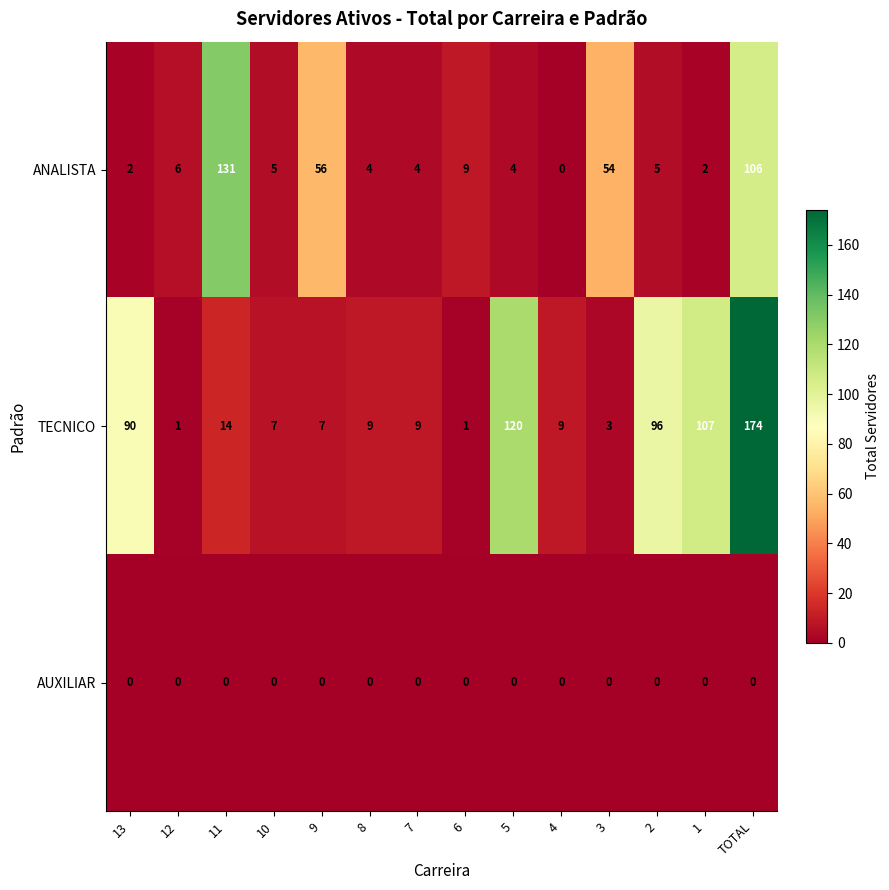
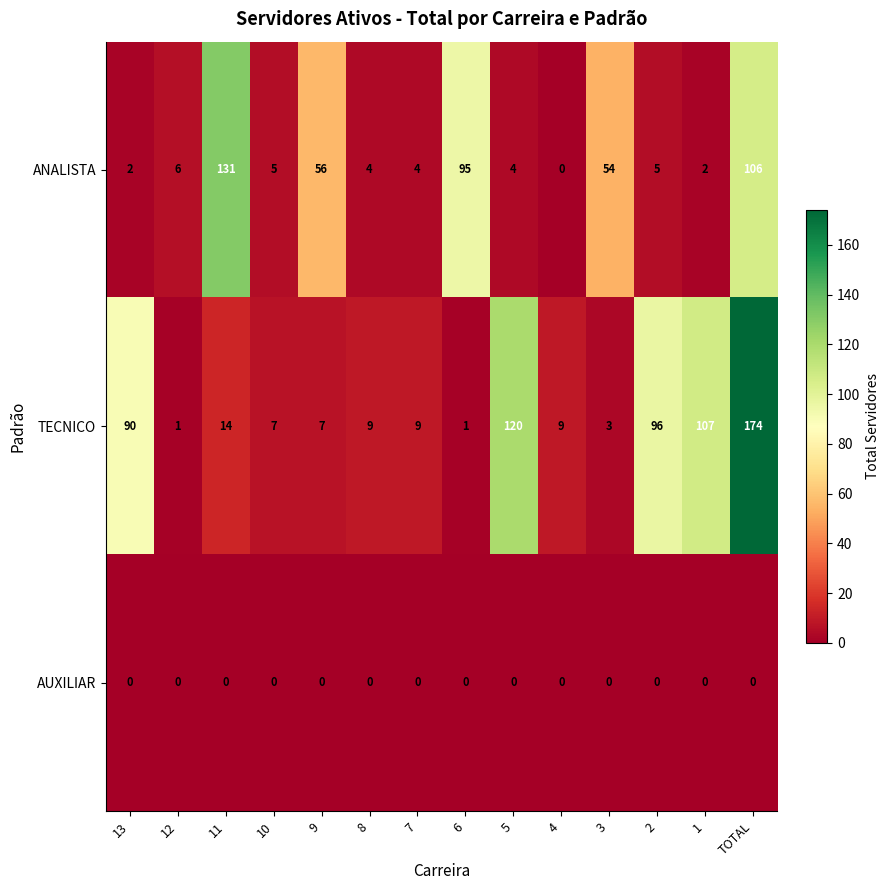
  {
    "ANALISTA": {
      "13": 2,
      "12": 6,
      "11": 131,
      "10": 5,
      "9": 56,
      "8": 4,
      "7": 4,
-     "6": 9,
+     "6": 95,
      "5": 4,
      "4": 0,
      "3": 54,
      "2": 5,
      "1": 2,
      "TOTAL": 106
    },
    "TECNICO": {
      "13": 90,
      "12": 1,
      "11": 14,
      "10": 7,
      "9": 7,
      "8": 9,
      "7": 9,
      "6": 1,
      "5": 120,
      "4": 9,
      "3": 3,
      "2": 96,
      "1": 107,
      "TOTAL": 174
    },
    "AUXILIAR": {
      "13": 0,
      "12": 0,
      "11": 0,
      "10": 0,
      "9": 0,
      "8": 0,
      "7": 0,
      "6": 0,
      "5": 0,
      "4": 0,
      "3": 0,
      "2": 0,
      "1": 0,
      "TOTAL": 0
    }
  }
